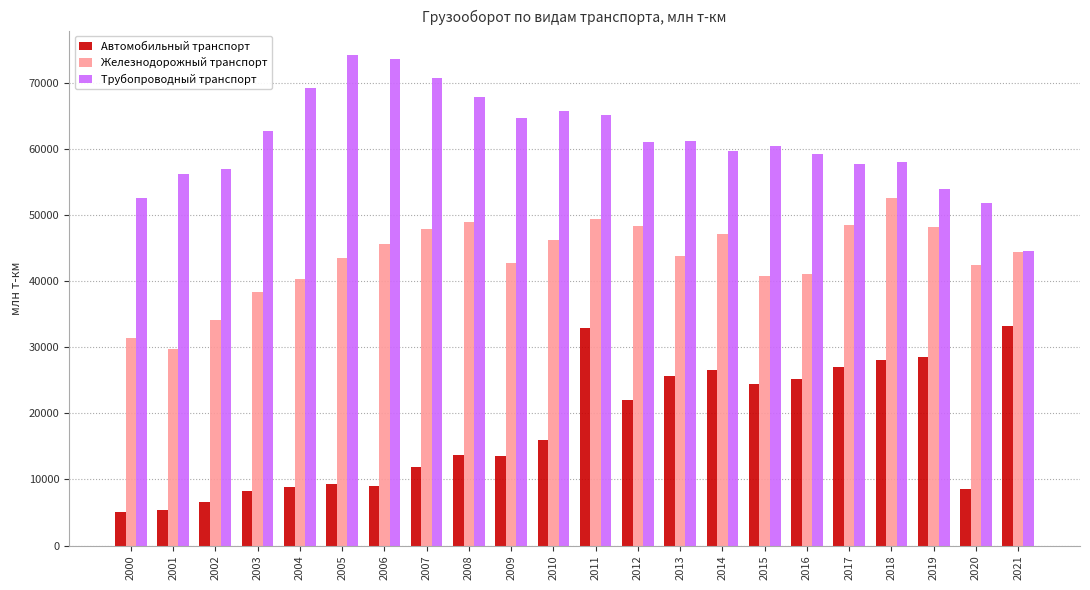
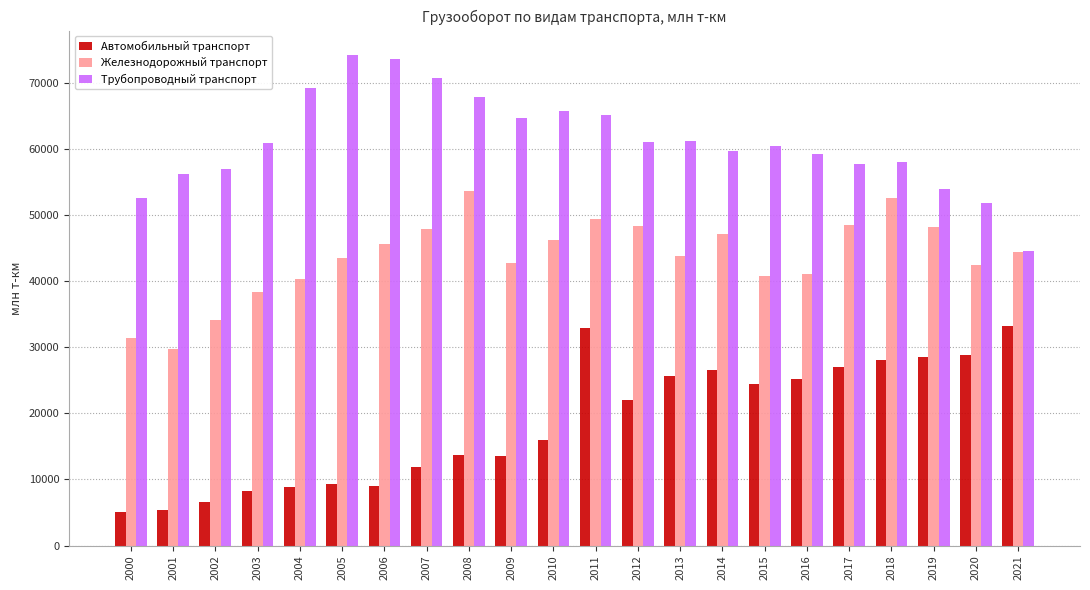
  {
    "Автомобильный транспорт": {
      "2000": 5000,
      "2001": 5000,
      "2002": 7000,
      "2003": 8000,
      "2004": 9000,
      "2005": 9000,
      "2006": 9000,
      "2007": 12000,
      "2008": 14000,
      "2009": 14000,
      "2010": 16000,
      "2011": 33000,
      "2012": 22000,
      "2013": 26000,
      "2014": 27000,
      "2015": 25000,
      "2016": 25000,
      "2017": 27000,
      "2018": 28000,
      "2019": 29000,
-     "2020": 8000,
+     "2020": 29000,
      "2021": 33000
    },
    "Железнодорожный транспорт": {
      "2000": 31000,
      "2001": 30000,
      "2002": 34000,
      "2003": 38000,
      "2004": 40000,
      "2005": 44000,
      "2006": 46000,
      "2007": 48000,
-     "2008": 49000,
+     "2008": 54000,
      "2009": 43000,
      "2010": 46000,
      "2011": 49000,
      "2012": 48000,
      "2013": 44000,
      "2014": 47000,
      "2015": 41000,
      "2016": 41000,
      "2017": 49000,
      "2018": 53000,
      "2019": 48000,
      "2020": 42000,
      "2021": 44000
    },
    "Трубопроводный транспорт": {
      "2000": 53000,
      "2001": 56000,
      "2002": 57000,
-     "2003": 63000,
+     "2003": 61000,
      "2004": 69000,
      "2005": 74000,
      "2006": 74000,
      "2007": 71000,
      "2008": 68000,
      "2009": 65000,
      "2010": 66000,
      "2011": 65000,
      "2012": 61000,
      "2013": 61000,
      "2014": 60000,
      "2015": 61000,
      "2016": 59000,
      "2017": 58000,
      "2018": 58000,
      "2019": 54000,
      "2020": 52000,
      "2021": 45000
    }
  }
